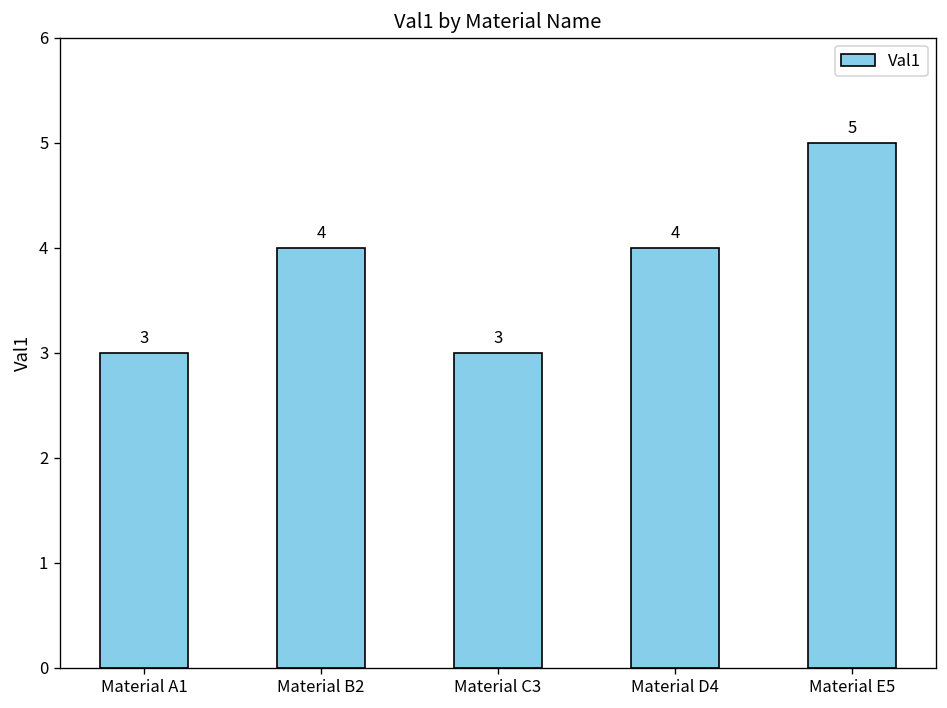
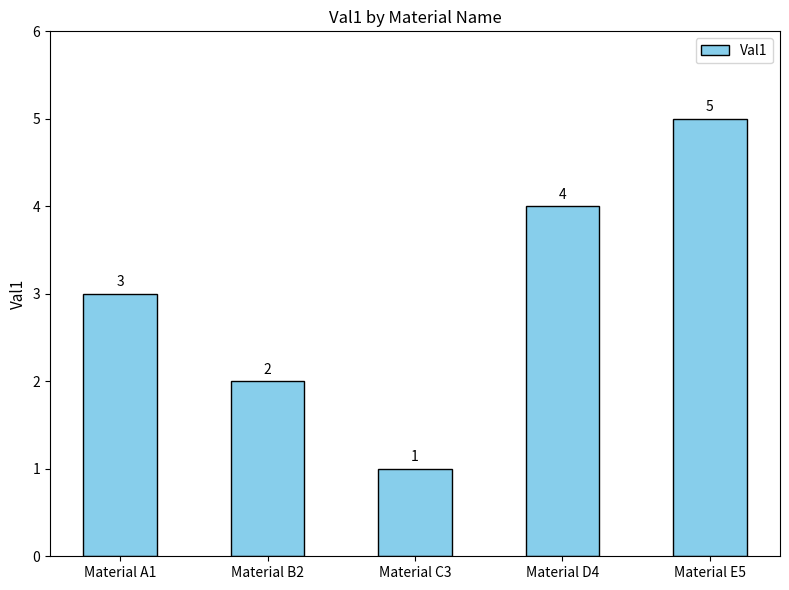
  {
    "Material A1": 3,
-   "Material B2": 4,
-   "Material C3": 3,
+   "Material B2": 2,
+   "Material C3": 1,
    "Material D4": 4,
    "Material E5": 5
  }
